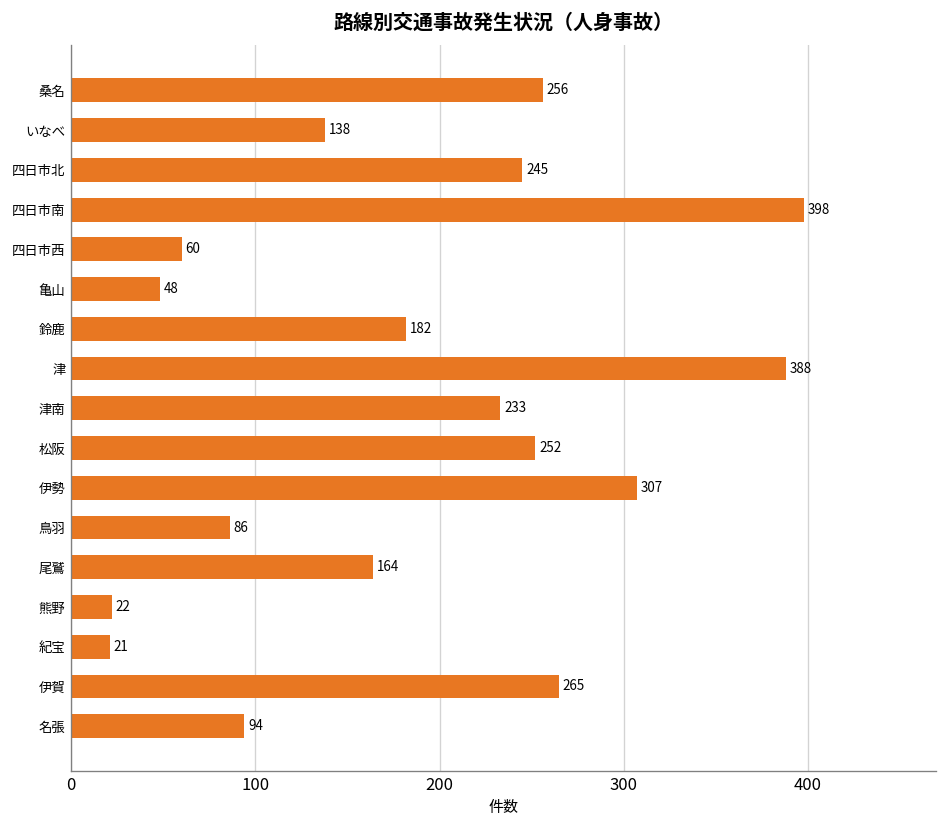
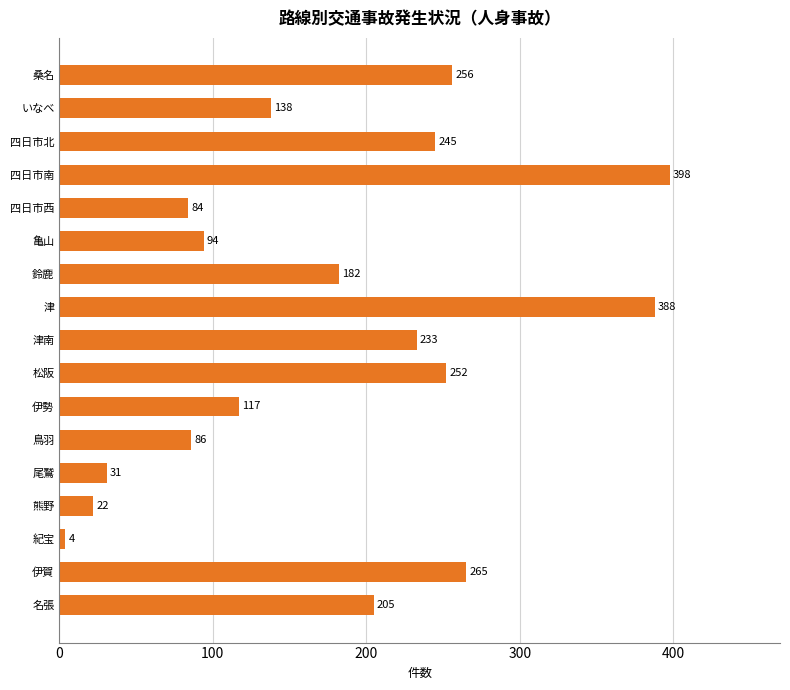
  {
    "桑名": 256,
    "いなべ": 138,
    "四日市北": 245,
    "四日市南": 398,
-   "四日市西": 60,
-   "亀山": 48,
+   "四日市西": 84,
+   "亀山": 94,
    "鈴鹿": 182,
    "津": 388,
    "津南": 233,
    "松阪": 252,
-   "伊勢": 307,
+   "伊勢": 117,
    "鳥羽": 86,
-   "尾鷲": 164,
+   "尾鷲": 31,
    "熊野": 22,
-   "紀宝": 21,
+   "紀宝": 4,
    "伊賀": 265,
-   "名張": 94
+   "名張": 205
  }
